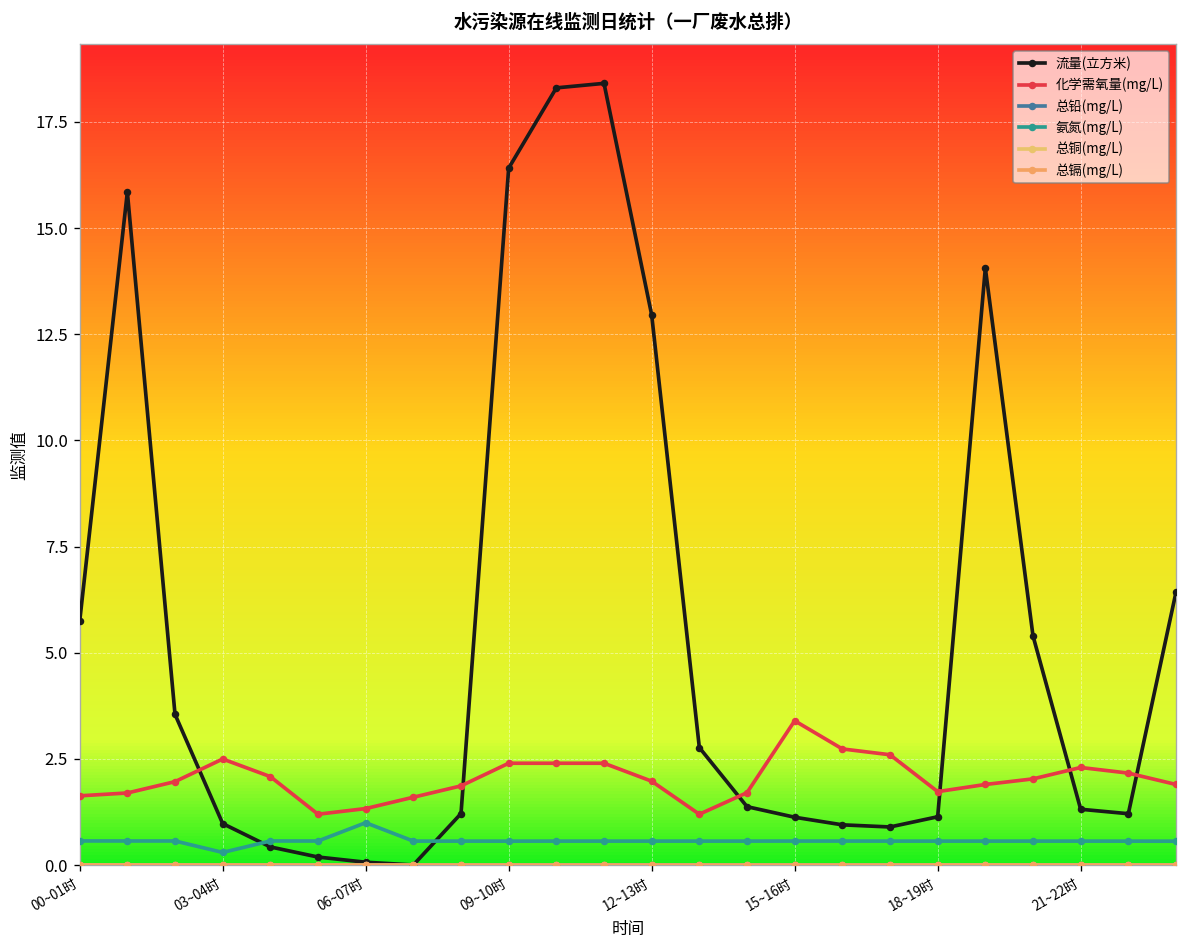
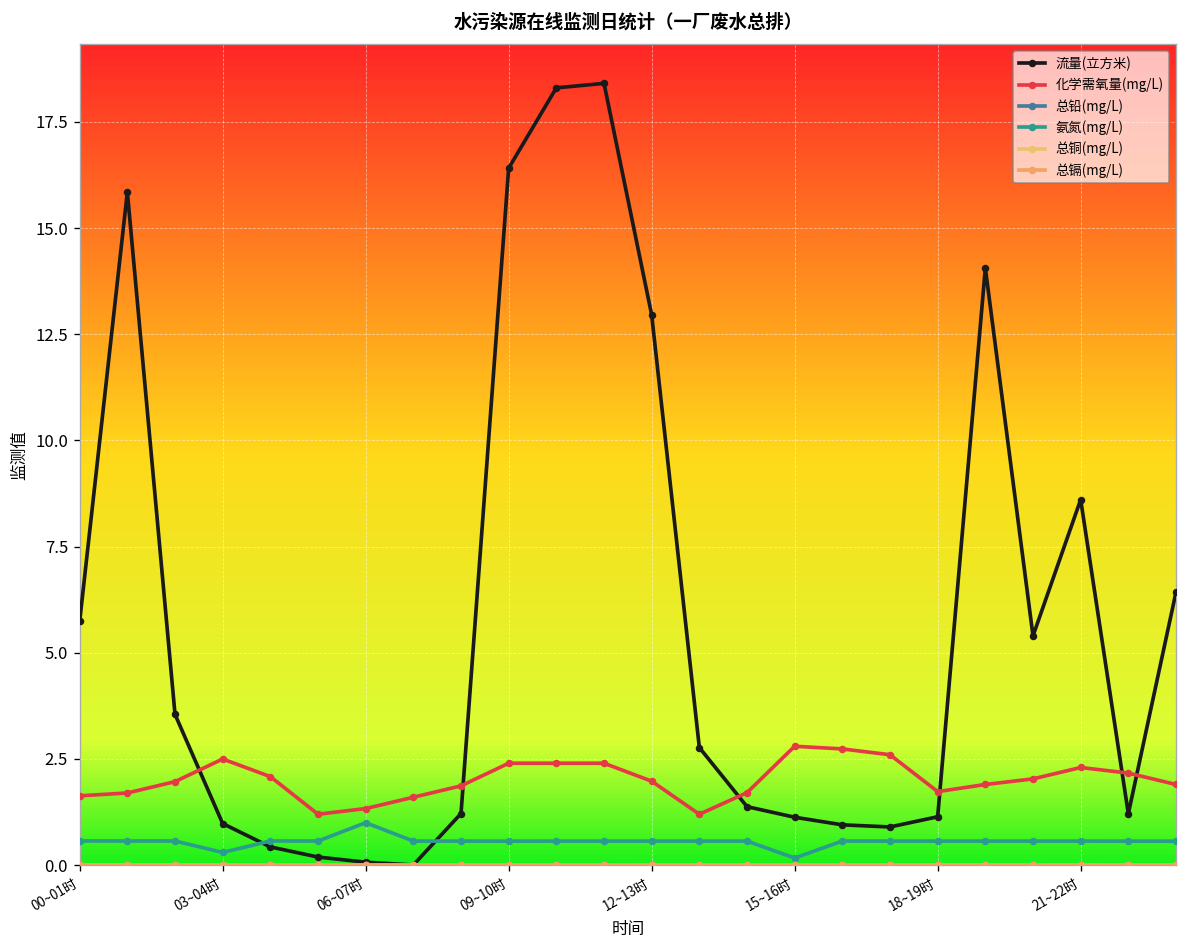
  {
    "流量(立方米)": {
      "00~01时": 5.7,
      "03~04时": 1.0,
      "09~10时": 16.4,
      "12~13时": 13.0,
      "15~16时": 1.1,
      "18~19时": 1.1,
-     "21~22时": 1.3
+     "21~22时": 8.6
    },
    "化学需氧量(mg/L)": {
      "00~01时": 1.6,
      "03~04时": 2.5,
      "06~07时": 1.3,
      "09~10时": 2.4,
      "12~13时": 2.0,
-     "15~16时": 3.4,
+     "15~16时": 2.8,
      "18~19时": 1.7,
      "21~22时": 2.3
    },
    "总镉(mg/L)": {
      "00~01时": 0.0,
      "03~04时": 0.0,
      "09~10时": 0.0,
      "12~13时": 0.0,
      "15~16时": 0.0,
      "18~19时": 0.0,
      "21~22时": 0.0
    },
    "氨氮(mg/L)": {
      "00~01时": 0.6,
      "03~04时": 0.3,
      "06~07时": 1.0,
      "09~10时": 0.6,
      "12~13时": 0.6,
-     "15~16时": 0.6,
+     "15~16时": 0.2,
      "18~19时": 0.6,
      "21~22时": 0.6
    }
  }
